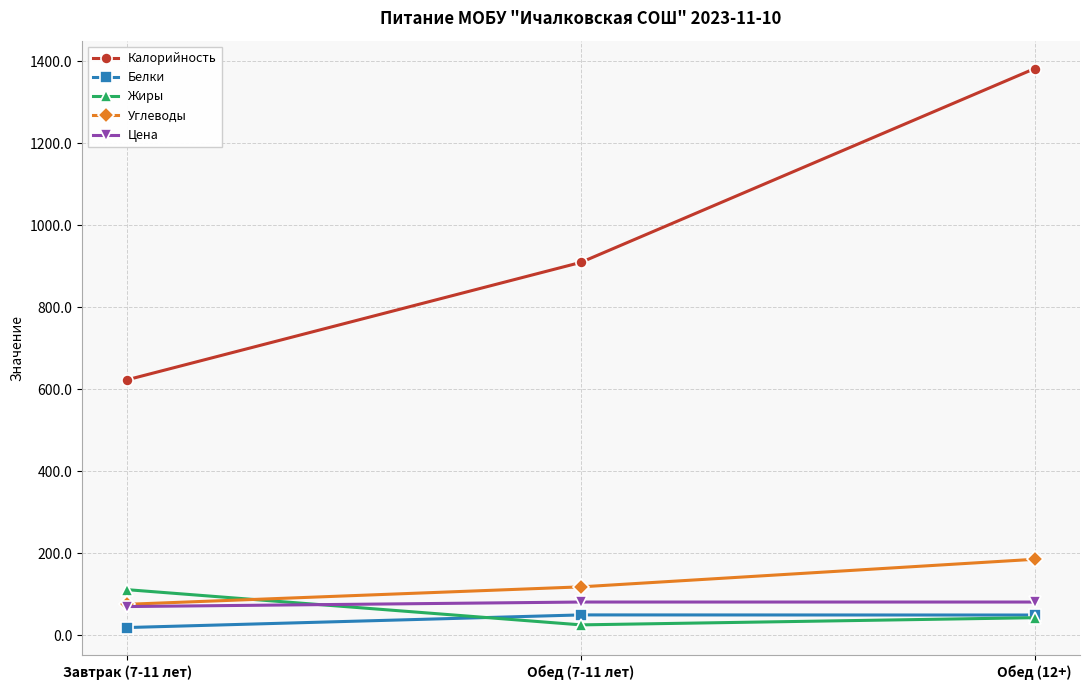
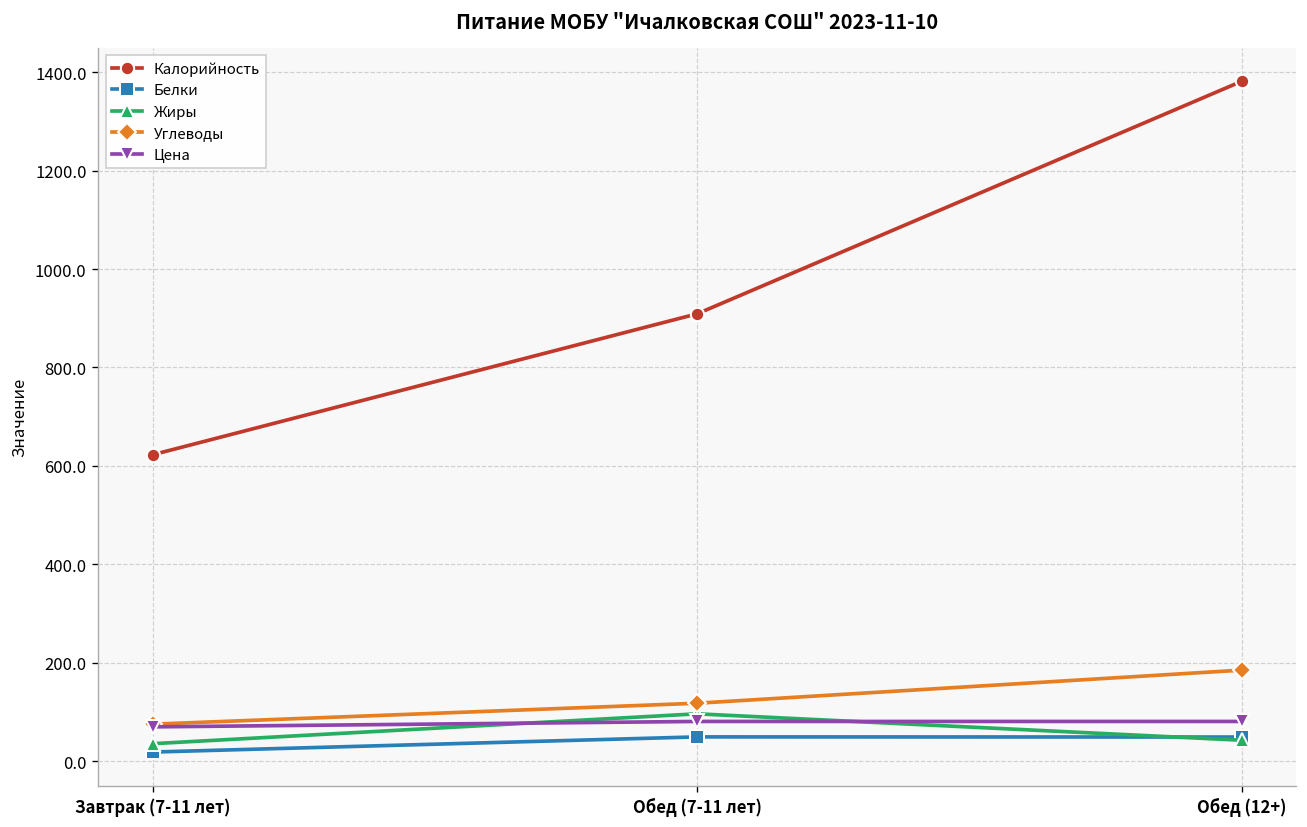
  {
    "Калорийность": {
      "Завтрак (7-11 лет)": 620,
      "Обед (7-11 лет)": 910,
      "Обед (12+)": 1380
    },
    "Белки": {
      "Завтрак (7-11 лет)": 20,
      "Обед (7-11 лет)": 50,
      "Обед (12+)": 50
    },
    "Жиры": {
-     "Завтрак (7-11 лет)": 110,
-     "Обед (7-11 лет)": 20,
+     "Завтрак (7-11 лет)": 40,
+     "Обед (7-11 лет)": 100,
      "Обед (12+)": 40
    },
    "Углеводы": {
      "Обед (7-11 лет)": 120,
      "Обед (12+)": 180
    },
    "Цена": {
      "Обед (7-11 лет)": 80,
      "Обед (12+)": 80
    }
  }
